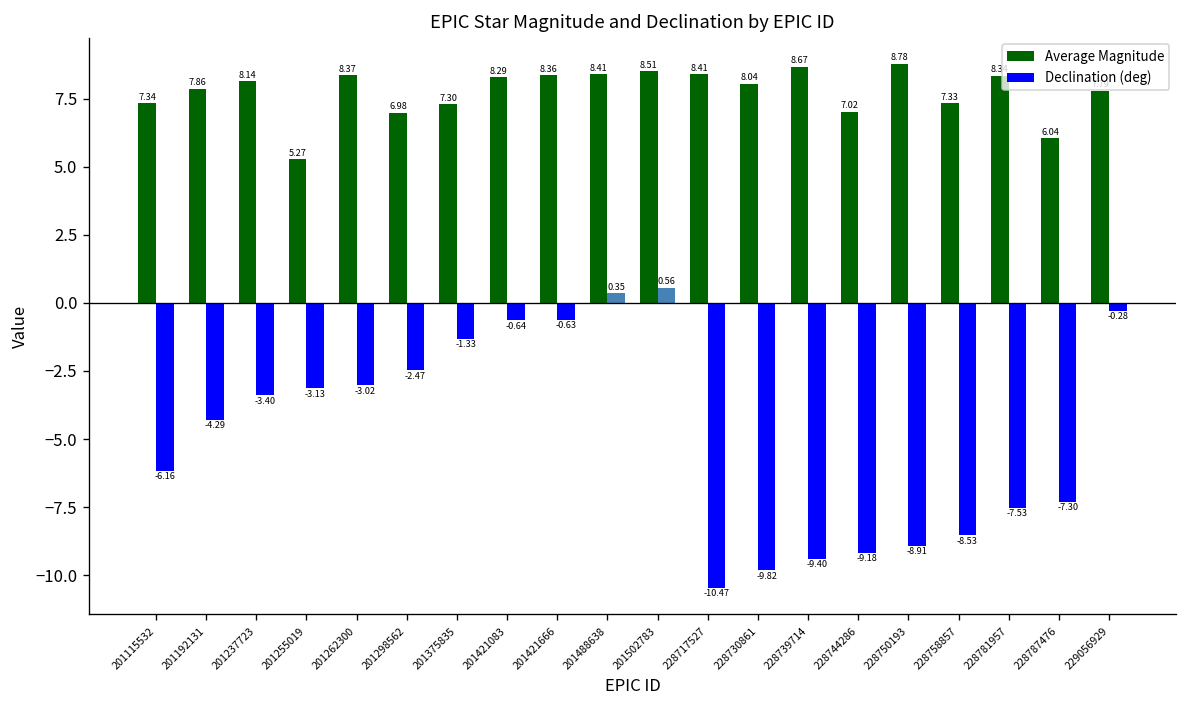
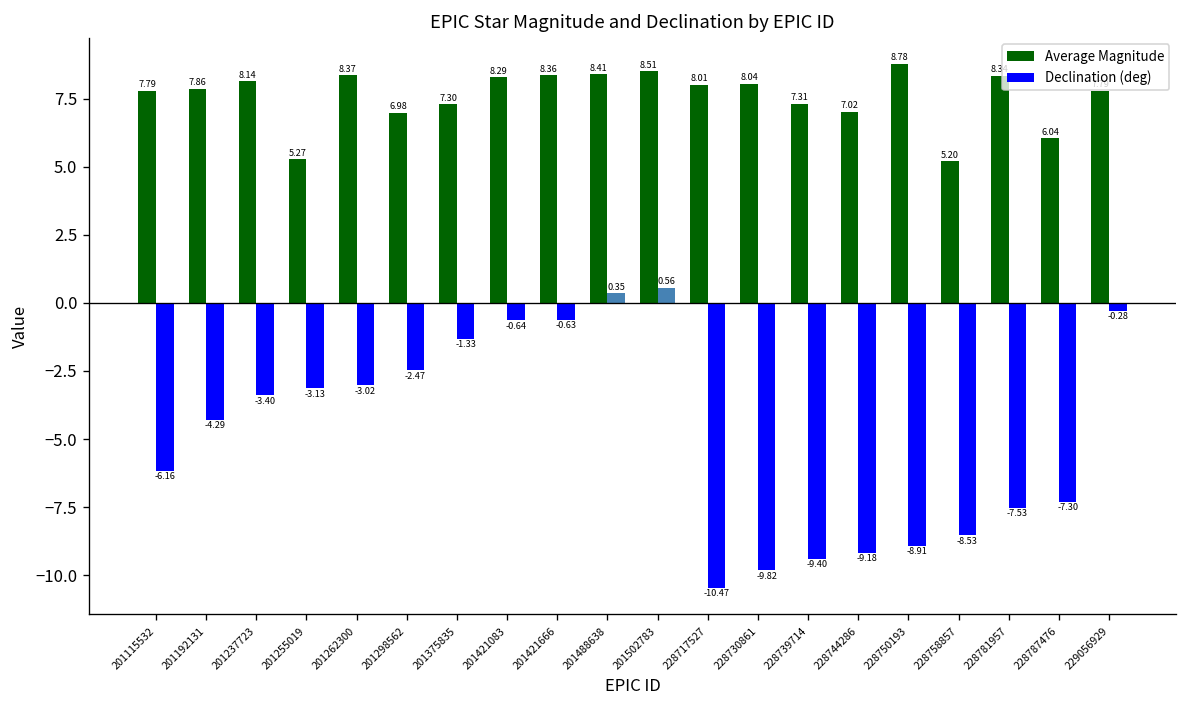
  {
    "Average Magnitude": {
-     "201115532": 7.34,
+     "201115532": 7.79,
      "201192131": 7.86,
      "201237723": 8.14,
      "201255019": 5.27,
      "201262300": 8.37,
      "201298562": 6.98,
      "201375835": 7.30,
      "201421083": 8.29,
      "201421666": 8.36,
      "201488638": 8.41,
      "201502783": 8.51,
-     "228717527": 8.41,
+     "228717527": 8.01,
      "228730861": 8.04,
-     "228739714": 8.67,
+     "228739714": 7.31,
      "228744286": 7.02,
      "228750193": 8.78,
-     "228758857": 7.33,
+     "228758857": 5.20,
      "228787476": 6.04
    },
    "Declination (deg)": {
      "201115532": -6.16,
      "201192131": -4.29,
      "201237723": -3.40,
      "201255019": -3.13,
      "201262300": -3.02,
      "201298562": -2.47,
      "201375835": -1.33,
      "201421083": -0.64,
      "201421666": -0.63,
      "201488638": 0.35,
      "201502783": 0.56,
      "228717527": -10.47,
      "228730861": -9.82,
      "228739714": -9.40,
      "228744286": -9.18,
      "228750193": -8.91,
      "228758857": -8.53,
      "228781957": -7.53,
      "228787476": -7.30,
      "229056929": -0.28
    }
  }
